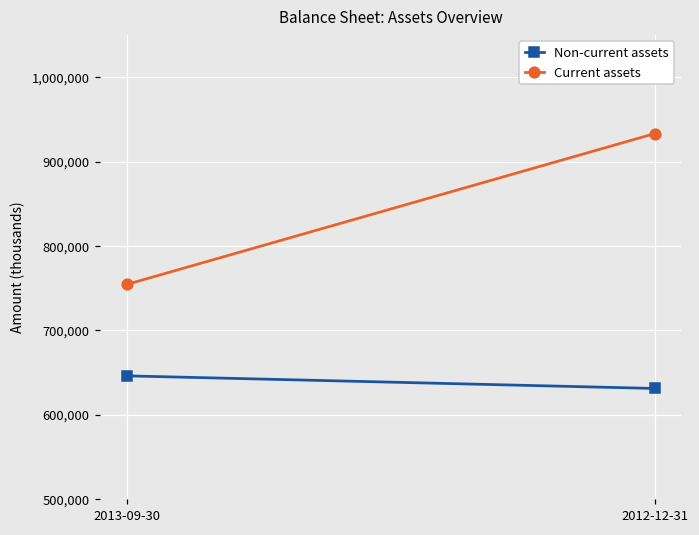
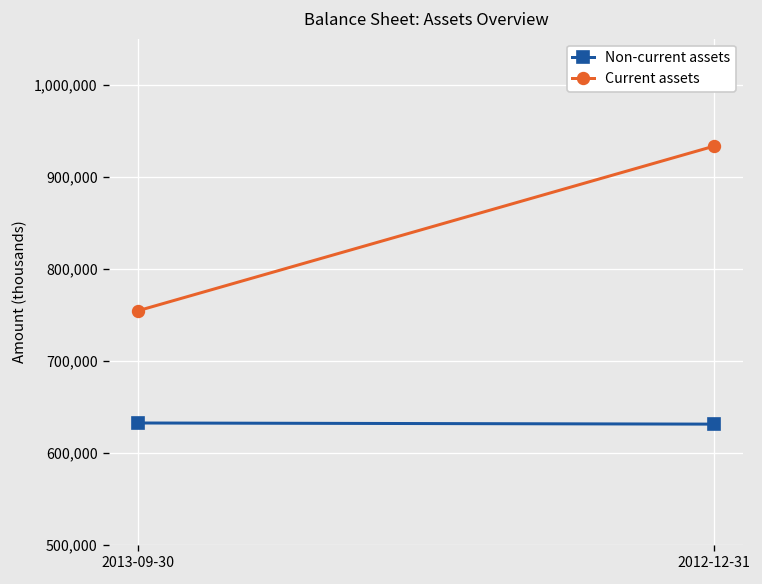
  {
    "Non-current assets": {
-     "2013-09-30": "650,000",
+     "2013-09-30": "630,000",
      "2012-12-31": "630,000"
    },
    "Current assets": {
      "2013-09-30": "750,000",
      "2012-12-31": "930,000"
    }
  }
